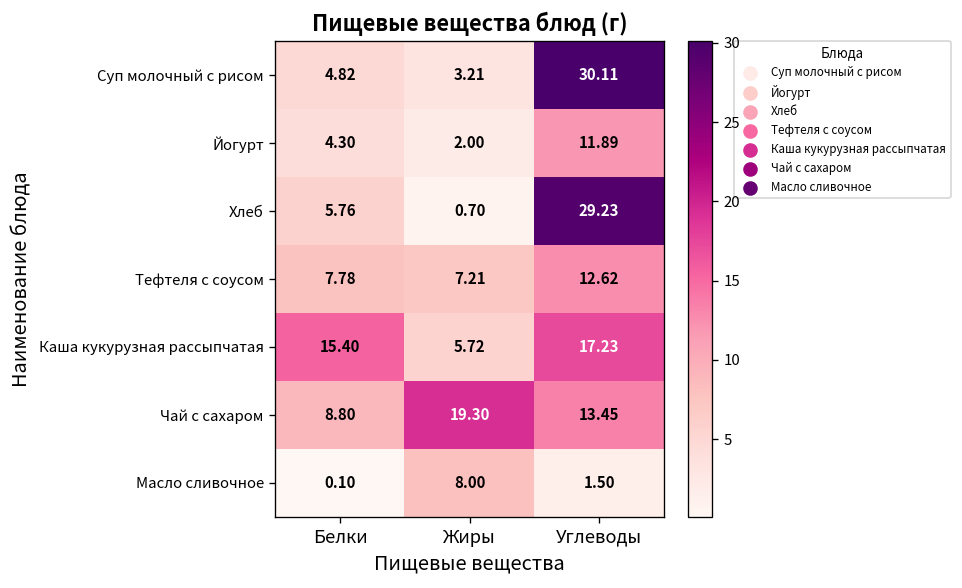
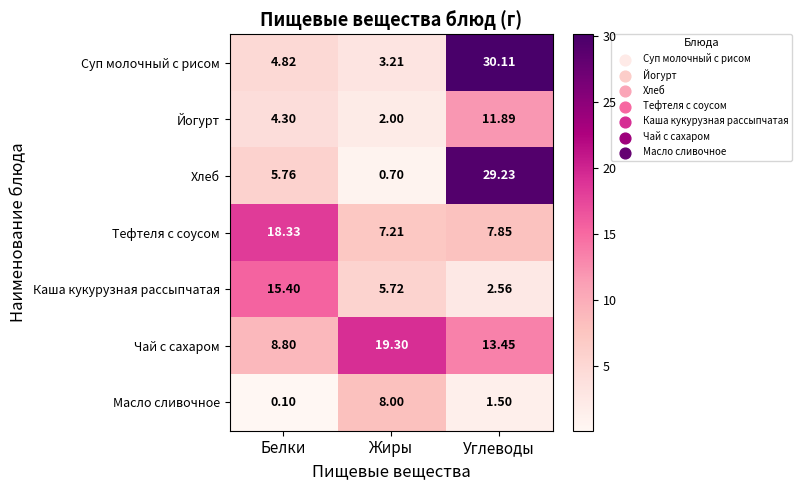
  {
    "Суп молочный с рисом": {
      "Белки": 4.82,
      "Жиры": 3.21,
      "Углеводы": 30.11
    },
    "Йогурт": {
      "Белки": 4.30,
      "Жиры": 2.00,
      "Углеводы": 11.89
    },
    "Хлеб": {
      "Белки": 5.76,
      "Жиры": 0.70,
      "Углеводы": 29.23
    },
    "Тефтеля с соусом": {
-     "Белки": 7.78,
+     "Белки": 18.33,
      "Жиры": 7.21,
-     "Углеводы": 12.62
+     "Углеводы": 7.85
    },
    "Каша кукурузная рассыпчатая": {
      "Белки": 15.40,
      "Жиры": 5.72,
-     "Углеводы": 17.23
+     "Углеводы": 2.56
    },
    "Чай с сахаром": {
      "Белки": 8.80,
      "Жиры": 19.30,
      "Углеводы": 13.45
    },
    "Масло сливочное": {
      "Белки": 0.10,
      "Жиры": 8.00,
      "Углеводы": 1.50
    }
  }
